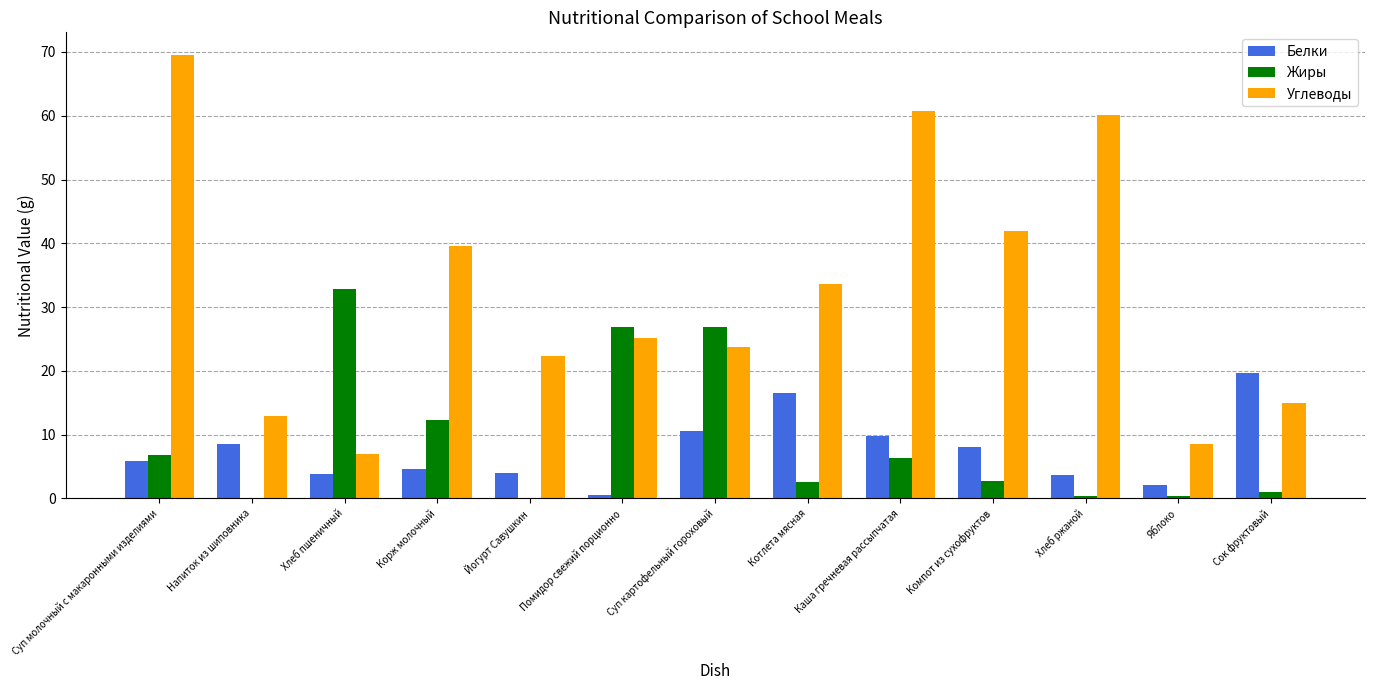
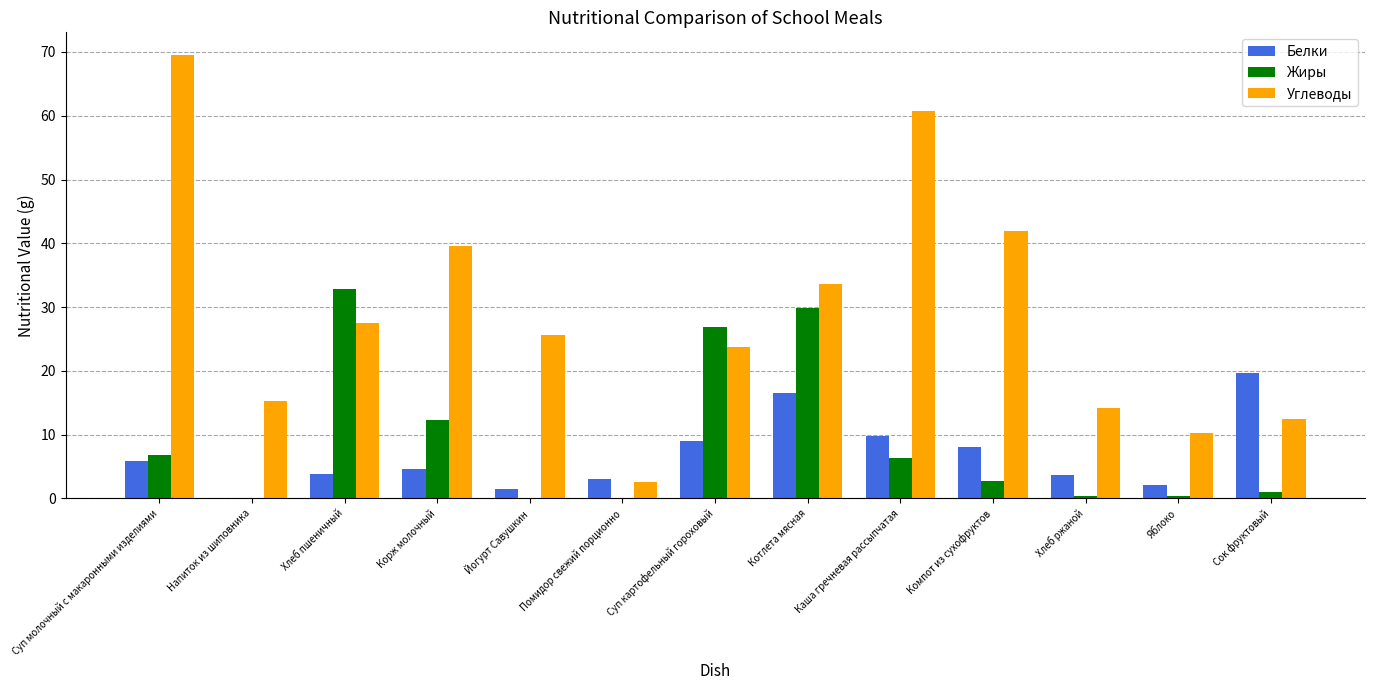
  {
    "Белки": {
      "Суп молочный с макаронными изделиями": 6,
-     "Напиток из шиповника": 8,
+     "Напиток из шиповника": 0,
      "Хлеб пшеничный": 4,
      "Корж молочный": 5,
-     "Йогурт Савушкин": 4,
-     "Помидор свежий порционно": 1,
-     "Суп картофельный гороховый": 11,
+     "Йогурт Савушкин": 1,
+     "Помидор свежий порционно": 3,
+     "Суп картофельный гороховый": 9,
      "Котлета мясная": 17,
      "Каша гречневая рассыпчатая": 10,
      "Компот из сухофруктов": 8,
      "Хлеб ржаной": 4,
      "Яблоко": 2,
      "Сок фруктовый": 20
    },
    "Жиры": {
      "Суп молочный с макаронными изделиями": 7,
      "Хлеб пшеничный": 33,
      "Корж молочный": 12,
      "Йогурт Савушкин": 0,
-     "Помидор свежий порционно": 27,
+     "Помидор свежий порционно": 0,
      "Суп картофельный гороховый": 27,
-     "Котлета мясная": 3,
+     "Котлета мясная": 30,
      "Каша гречневая рассыпчатая": 6,
      "Компот из сухофруктов": 3,
      "Сок фруктовый": 1
    },
    "Углеводы": {
      "Суп молочный с макаронными изделиями": 70,
-     "Напиток из шиповника": 13,
-     "Хлеб пшеничный": 7,
+     "Напиток из шиповника": 15,
+     "Хлеб пшеничный": 28,
      "Корж молочный": 40,
-     "Йогурт Савушкин": 22,
-     "Помидор свежий порционно": 25,
+     "Йогурт Савушкин": 26,
+     "Помидор свежий порционно": 3,
      "Суп картофельный гороховый": 24,
      "Котлета мясная": 34,
      "Каша гречневая рассыпчатая": 61,
      "Компот из сухофруктов": 42,
-     "Хлеб ржаной": 60,
-     "Яблоко": 9,
-     "Сок фруктовый": 15
+     "Хлеб ржаной": 14,
+     "Яблоко": 10,
+     "Сок фруктовый": 12
    }
  }
